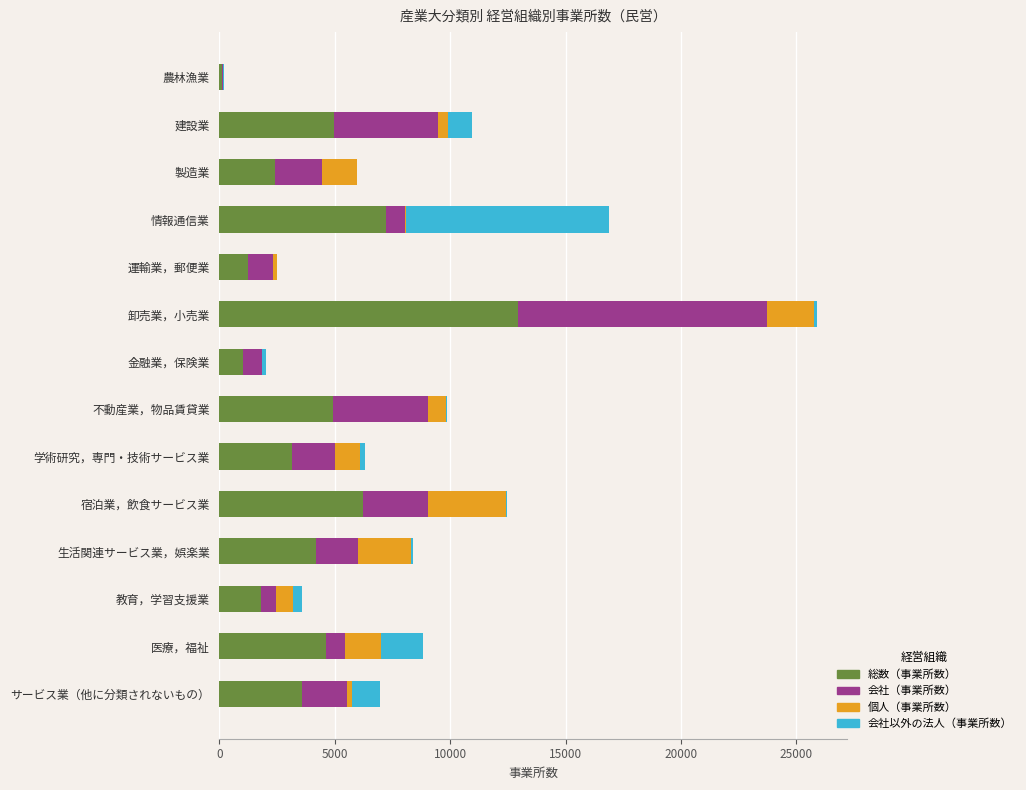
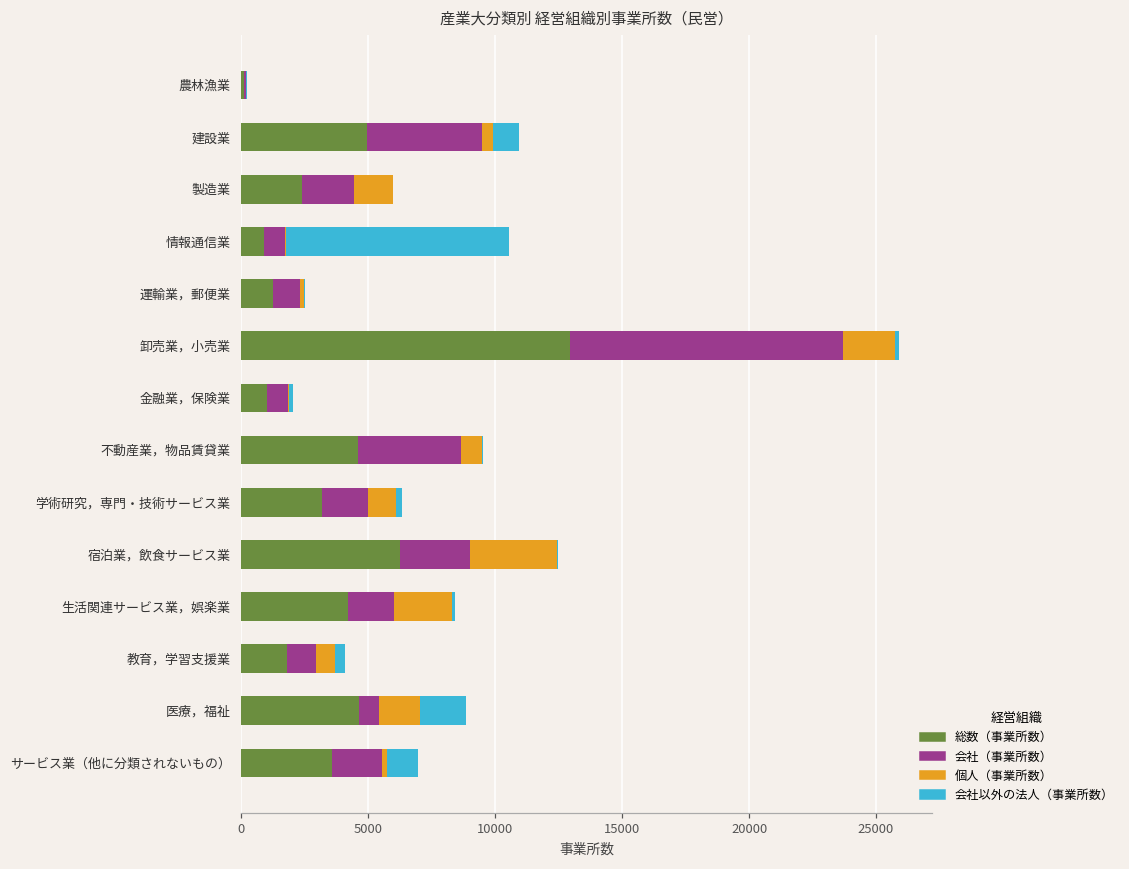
  {
    "総数（事業所数）": {
      "建設業": 5000,
      "製造業": 2400,
-     "情報通信業": 7200,
+     "情報通信業": 900,
      "運輸業，郵便業": 1200,
      "卸売業，小売業": 13000,
      "金融業，保険業": 1000,
-     "不動産業，物品賃貸業": 4900,
+     "不動産業，物品賃貸業": 4600,
      "学術研究，専門・技術サービス業": 3200,
      "宿泊業，飲食サービス業": 6200,
      "生活関連サービス業，娯楽業": 4200,
      "教育，学習支援業": 1800,
      "医療，福祉": 4600,
      "サービス業（他に分類されないもの）": 3600
    },
    "会社（事業所数）": {
      "建設業": 4500,
      "製造業": 2100,
      "情報通信業": 800,
      "運輸業，郵便業": 1100,
      "卸売業，小売業": 10800,
      "金融業，保険業": 800,
      "不動産業，物品賃貸業": 4100,
      "学術研究，専門・技術サービス業": 1800,
      "宿泊業，飲食サービス業": 2800,
      "生活関連サービス業，娯楽業": 1800,
-     "教育，学習支援業": 600,
+     "教育，学習支援業": 1200,
      "医療，福祉": 800,
      "サービス業（他に分類されないもの）": 2000
    },
    "個人（事業所数）": {
      "農林漁業": 0,
      "建設業": 400,
      "製造業": 1500,
      "運輸業，郵便業": 200,
      "卸売業，小売業": 2000,
      "不動産業，物品賃貸業": 800,
      "学術研究，専門・技術サービス業": 1100,
      "宿泊業，飲食サービス業": 3400,
      "生活関連サービス業，娯楽業": 2300,
      "教育，学習支援業": 800,
      "医療，福祉": 1600,
      "サービス業（他に分類されないもの）": 200
    },
    "会社以外の法人（事業所数）": {
      "建設業": 1000,
      "情報通信業": 8800,
      "卸売業，小売業": 100,
      "金融業，保険業": 200,
      "学術研究，専門・技術サービス業": 200,
      "教育，学習支援業": 400,
      "医療，福祉": 1800,
      "サービス業（他に分類されないもの）": 1200
    }
  }
